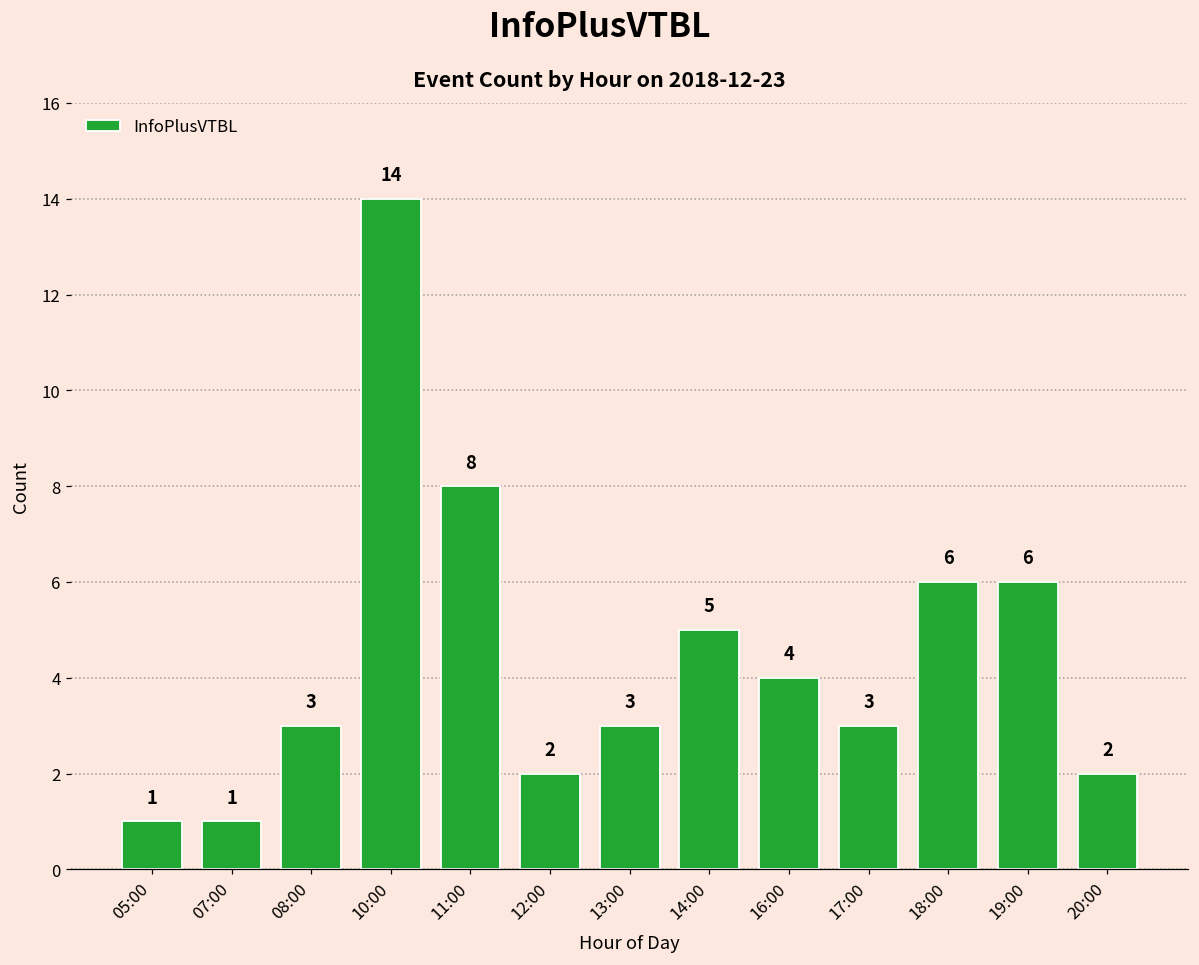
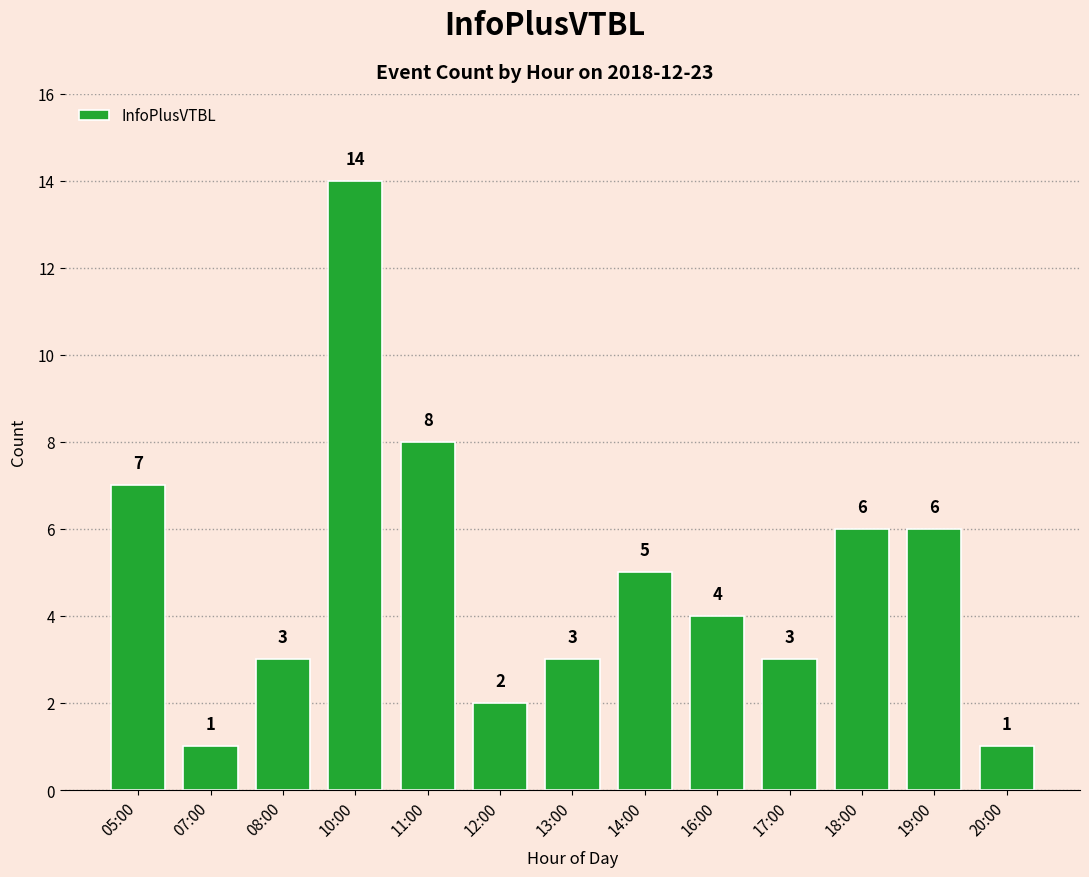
  {
-   "05:00": 1,
+   "05:00": 7,
    "07:00": 1,
    "08:00": 3,
    "10:00": 14,
    "11:00": 8,
    "12:00": 2,
    "13:00": 3,
    "14:00": 5,
    "16:00": 4,
    "17:00": 3,
    "18:00": 6,
    "19:00": 6,
-   "20:00": 2
+   "20:00": 1
  }
